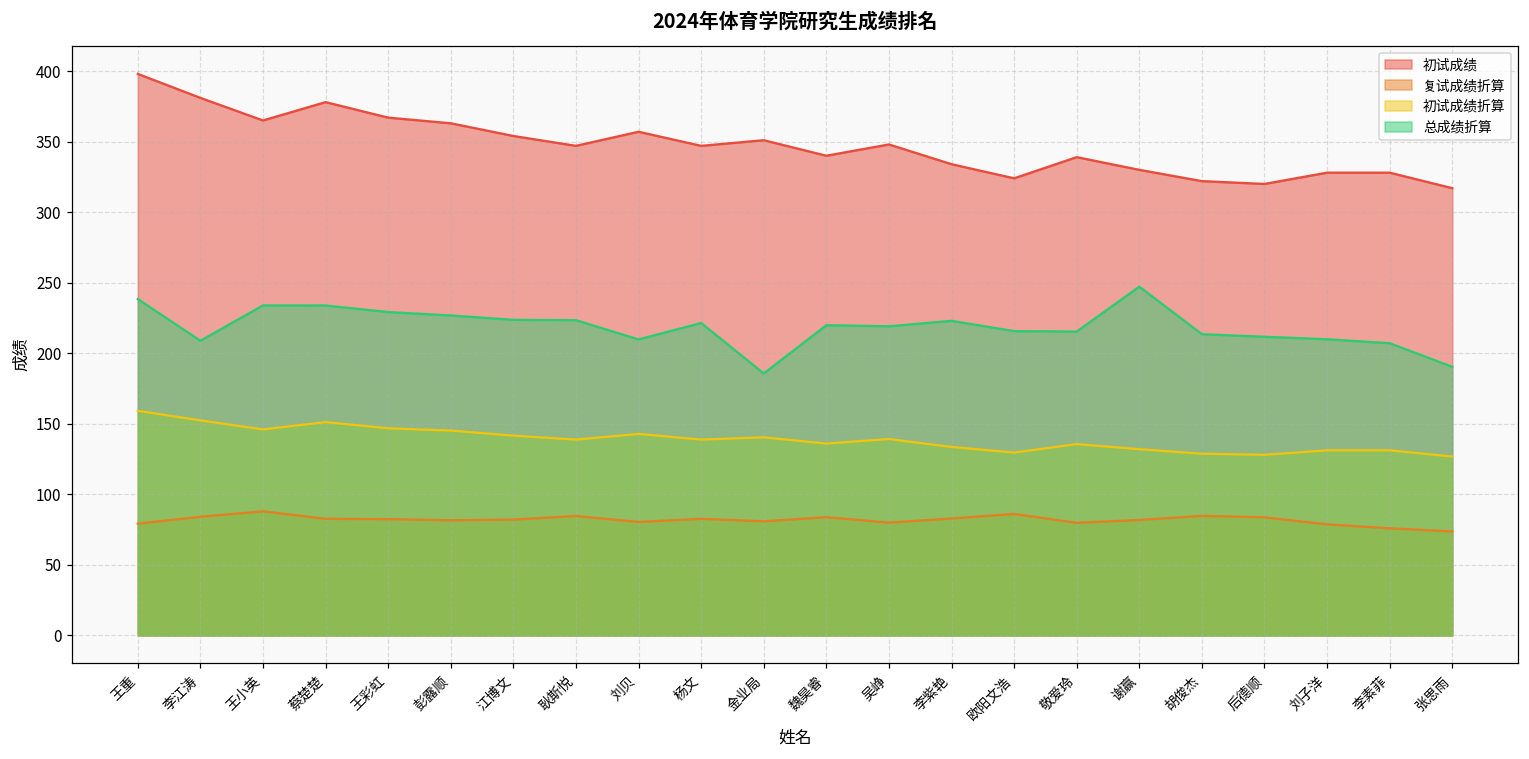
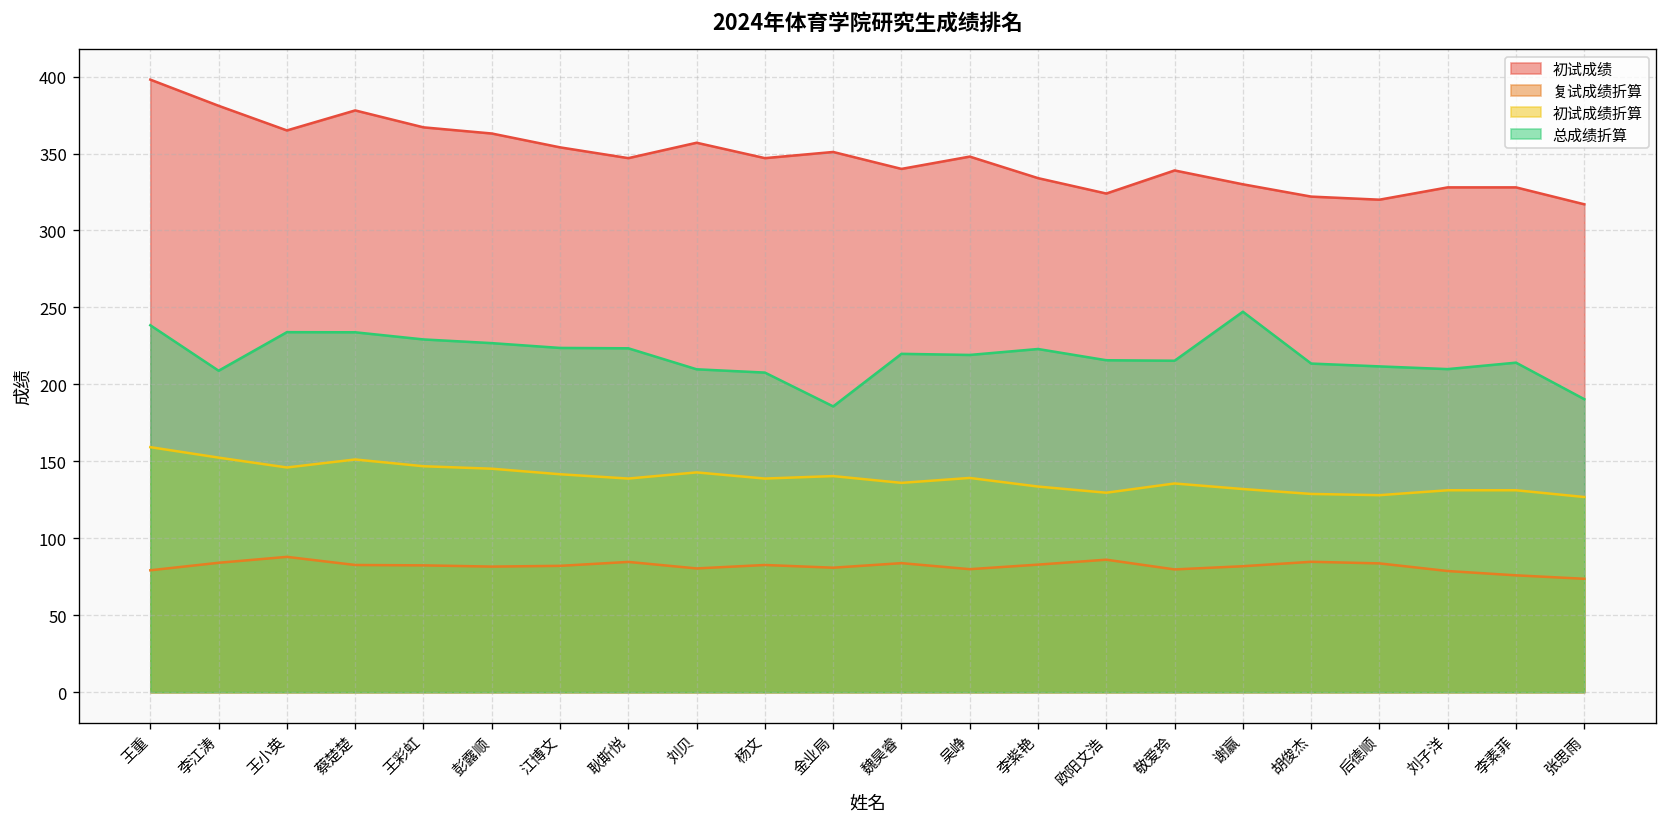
  {
    "总成绩折算": {
      "王重": 238,
      "李江涛": 209,
      "王小英": 234,
      "蔡楚楚": 234,
      "王彩虹": 229,
      "彭露顺": 227,
      "江博文": 224,
      "耿斯悦": 223,
      "刘贝": 210,
-     "杨文": 221,
+     "杨文": 208,
      "金业局": 186,
      "魏昊睿": 220,
      "吴峥": 219,
      "李紫艳": 223,
      "欧阳文浩": 216,
      "敬爱玲": 215,
      "谢赢": 247,
      "胡俊杰": 214,
      "后德顺": 212,
      "刘子洋": 210,
-     "李素菲": 207,
+     "李素菲": 214,
      "张思雨": 190
    }
  }
